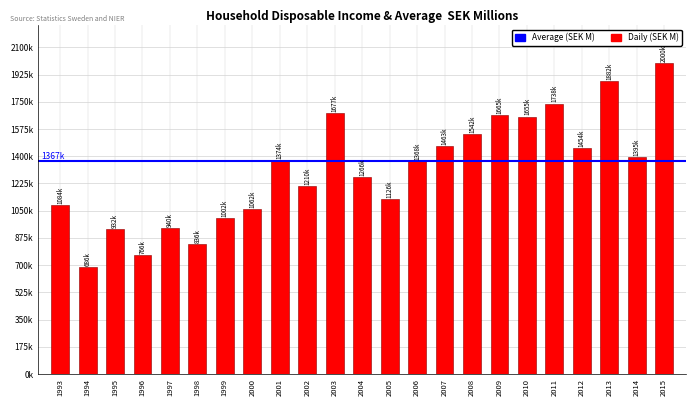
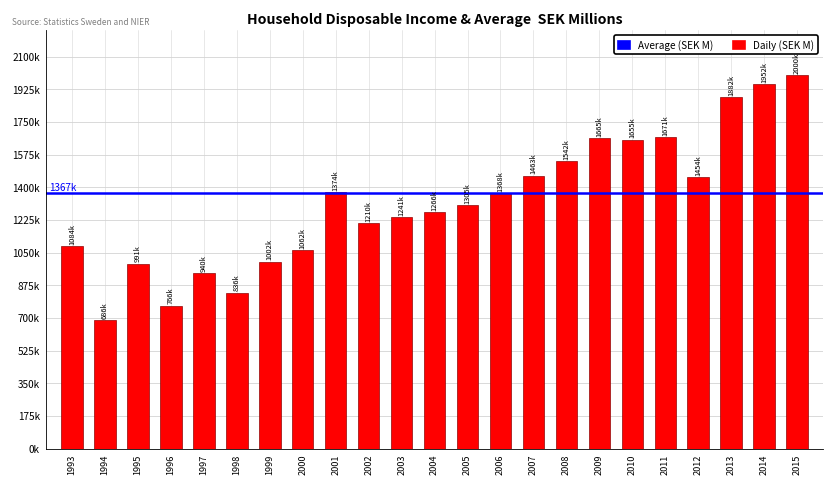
  {
    "1993": "1084k",
    "1994": "686k",
-   "1995": "932k",
+   "1995": "991k",
    "1996": "766k",
    "1997": "940k",
    "1998": "836k",
    "1999": "1002k",
    "2000": "1062k",
    "2001": "1374k",
    "2002": "1210k",
-   "2003": "1677k",
+   "2003": "1241k",
    "2004": "1266k",
-   "2005": "1126k",
+   "2005": "1305k",
    "2006": "1368k",
    "2007": "1463k",
    "2008": "1542k",
    "2009": "1665k",
    "2010": "1655k",
-   "2011": "1738k",
+   "2011": "1671k",
    "2012": "1454k",
    "2013": "1882k",
-   "2014": "1395k"
+   "2014": "1952k"
  }
